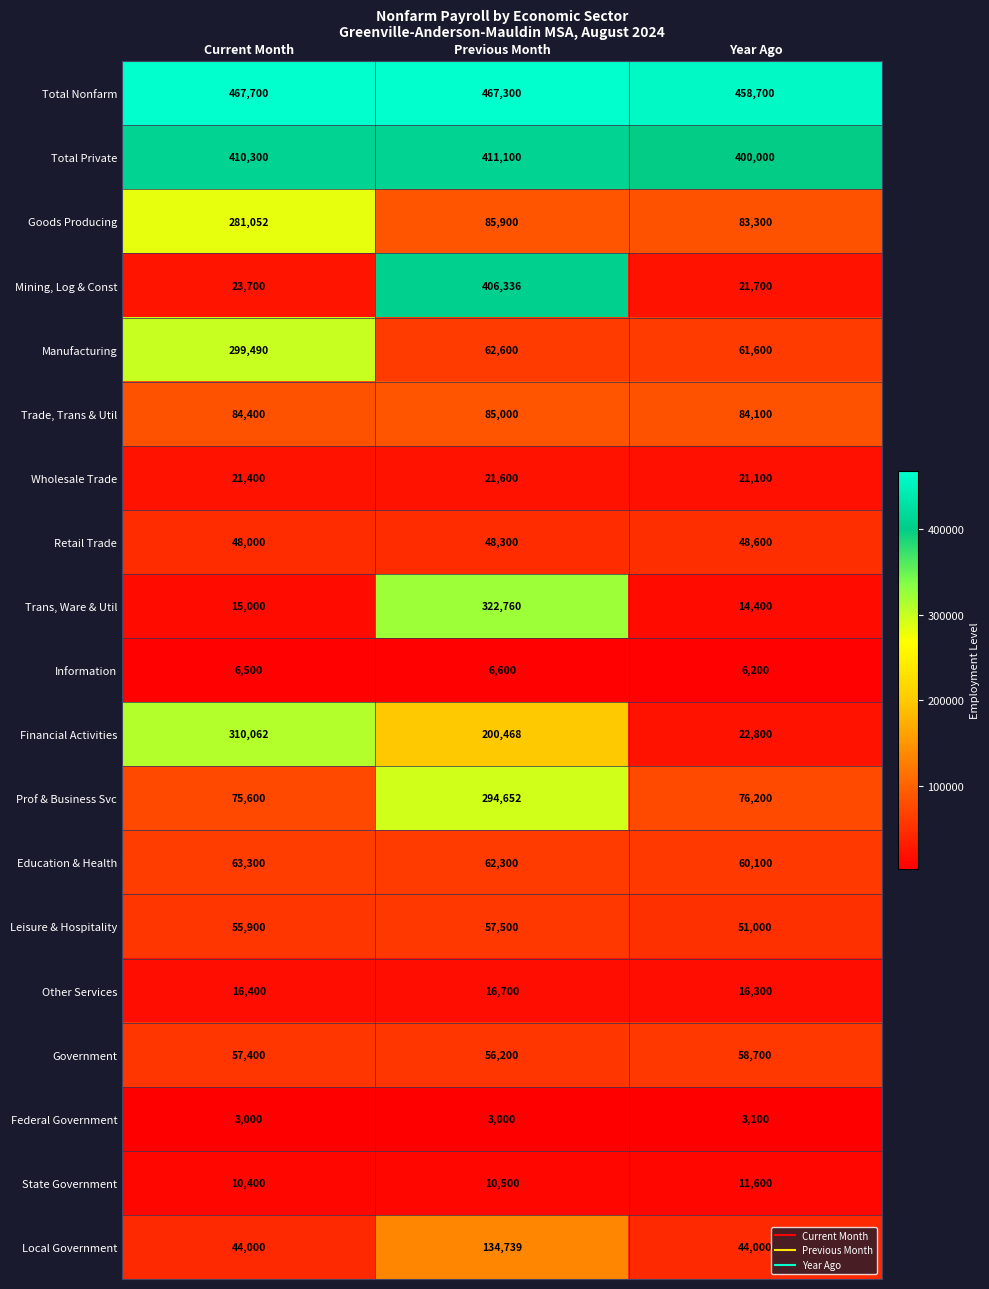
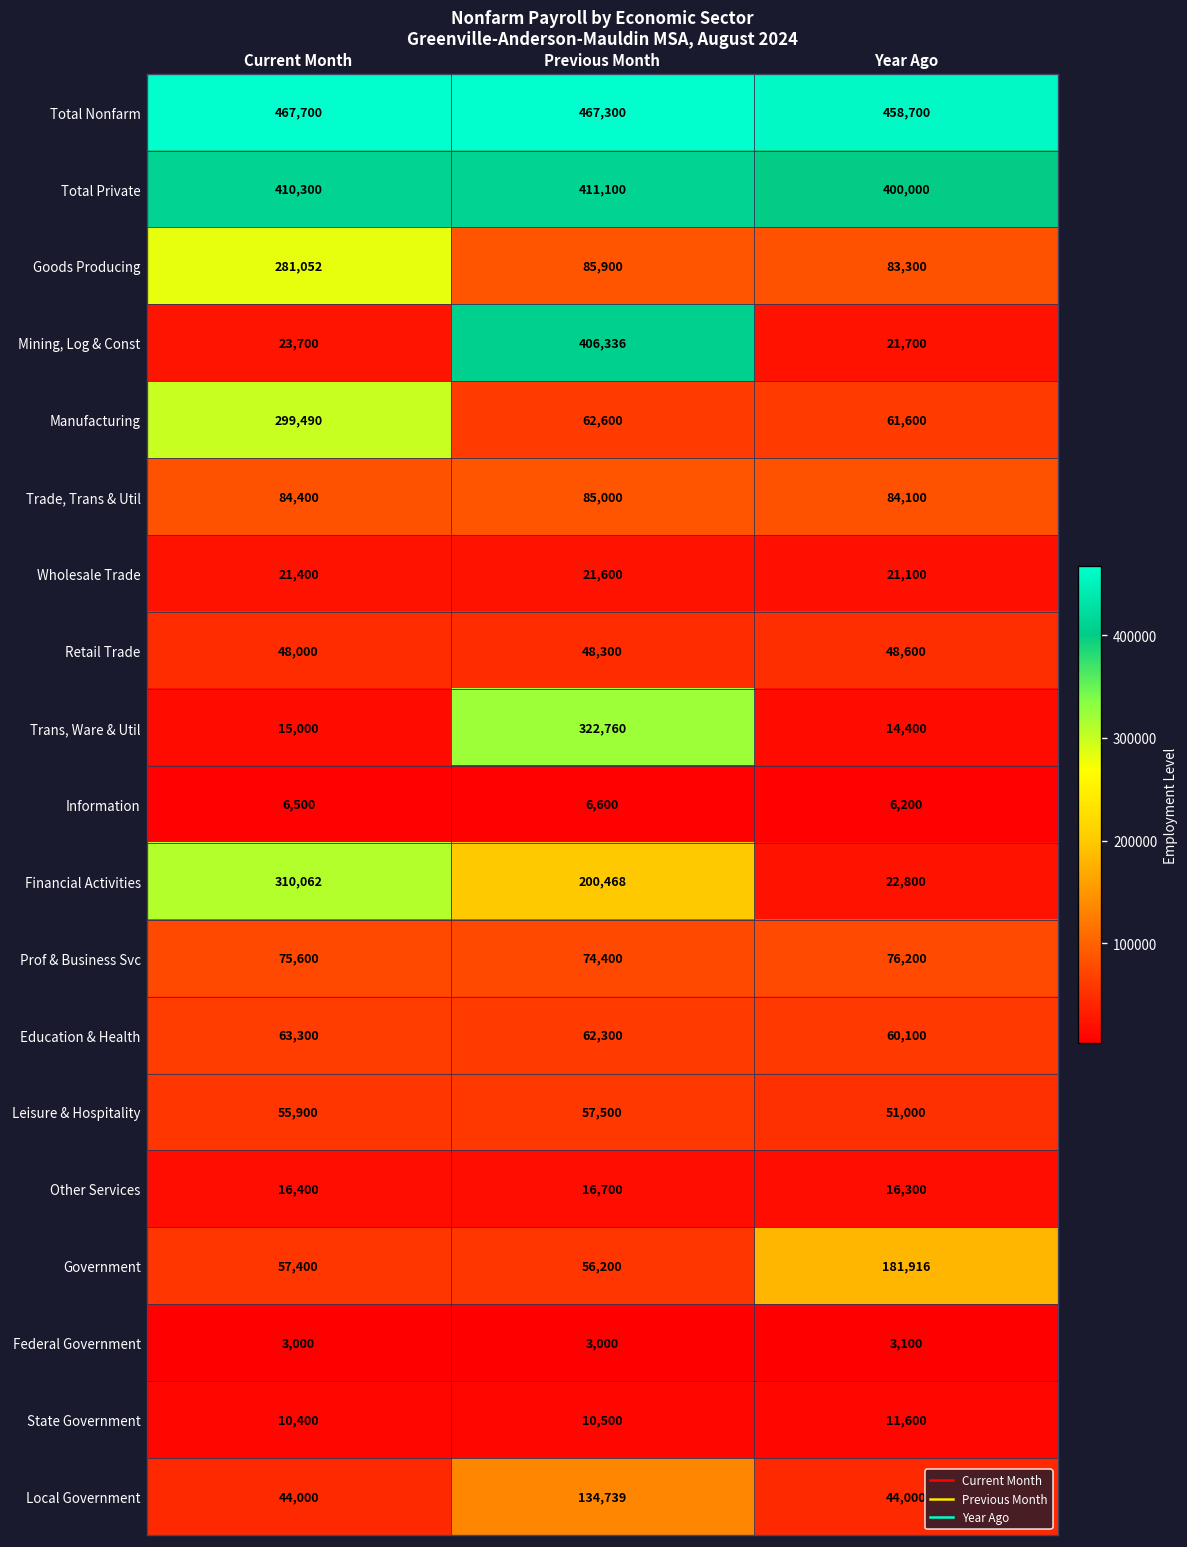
  {
    "Total Nonfarm": {
      "Current Month": "467,700",
      "Previous Month": "467,300",
      "Year Ago": "458,700"
    },
    "Total Private": {
      "Current Month": "410,300",
      "Previous Month": "411,100",
      "Year Ago": "400,000"
    },
    "Goods Producing": {
      "Current Month": "281,052",
      "Previous Month": "85,900",
      "Year Ago": "83,300"
    },
    "Mining, Log & Const": {
      "Current Month": "23,700",
      "Previous Month": "406,336",
      "Year Ago": "21,700"
    },
    "Manufacturing": {
      "Current Month": "299,490",
      "Previous Month": "62,600",
      "Year Ago": "61,600"
    },
    "Trade, Trans & Util": {
      "Current Month": "84,400",
      "Previous Month": "85,000",
      "Year Ago": "84,100"
    },
    "Wholesale Trade": {
      "Current Month": "21,400",
      "Previous Month": "21,600",
      "Year Ago": "21,100"
    },
    "Retail Trade": {
      "Current Month": "48,000",
      "Previous Month": "48,300",
      "Year Ago": "48,600"
    },
    "Trans, Ware & Util": {
      "Current Month": "15,000",
      "Previous Month": "322,760",
      "Year Ago": "14,400"
    },
    "Information": {
      "Current Month": "6,500",
      "Previous Month": "6,600",
      "Year Ago": "6,200"
    },
    "Financial Activities": {
      "Current Month": "310,062",
      "Previous Month": "200,468",
      "Year Ago": "22,800"
    },
    "Prof & Business Svc": {
      "Current Month": "75,600",
-     "Previous Month": "294,652",
+     "Previous Month": "74,400",
      "Year Ago": "76,200"
    },
    "Education & Health": {
      "Current Month": "63,300",
      "Previous Month": "62,300",
      "Year Ago": "60,100"
    },
    "Leisure & Hospitality": {
      "Current Month": "55,900",
      "Previous Month": "57,500",
      "Year Ago": "51,000"
    },
    "Other Services": {
      "Current Month": "16,400",
      "Previous Month": "16,700",
      "Year Ago": "16,300"
    },
    "Government": {
      "Current Month": "57,400",
      "Previous Month": "56,200",
-     "Year Ago": "58,700"
+     "Year Ago": "181,916"
    },
    "Federal Government": {
      "Current Month": "3,000",
      "Previous Month": "3,000",
      "Year Ago": "3,100"
    },
    "State Government": {
      "Current Month": "10,400",
      "Previous Month": "10,500",
      "Year Ago": "11,600"
    },
    "Local Government": {
      "Current Month": "44,000",
      "Previous Month": "134,739"
    }
  }
